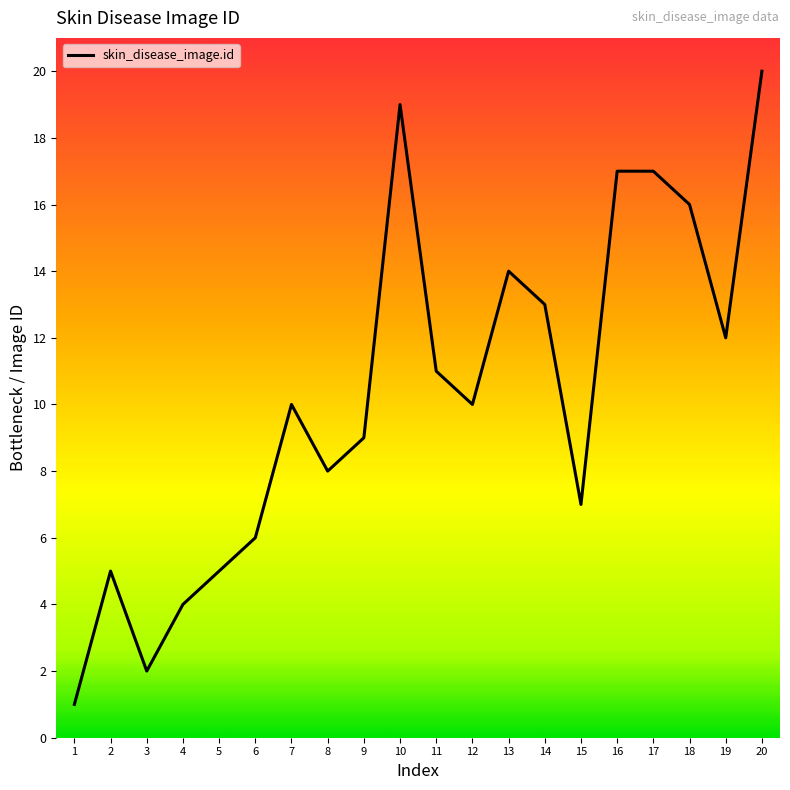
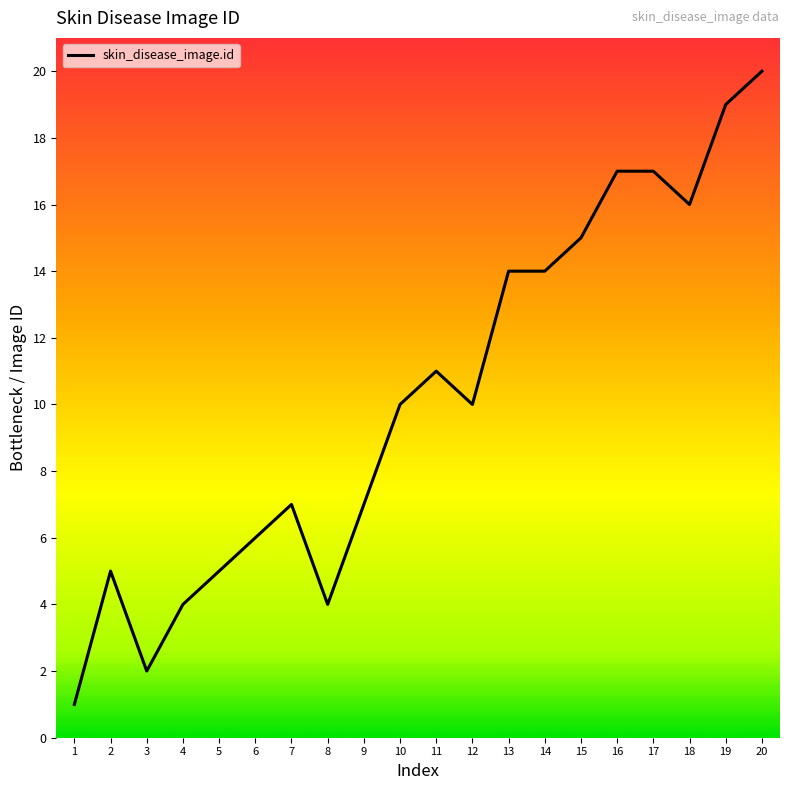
  {
    "1": 1,
    "2": 5,
    "3": 2,
    "4": 4,
    "5": 5,
    "6": 6,
-   "7": 10,
-   "8": 8,
-   "9": 9,
-   "10": 19,
+   "7": 7,
+   "8": 4,
+   "9": 7,
+   "10": 10,
    "11": 11,
    "12": 10,
    "13": 14,
-   "14": 13,
-   "15": 7,
+   "14": 14,
+   "15": 15,
    "16": 17,
    "17": 17,
    "18": 16,
-   "19": 12,
+   "19": 19,
    "20": 20
  }
